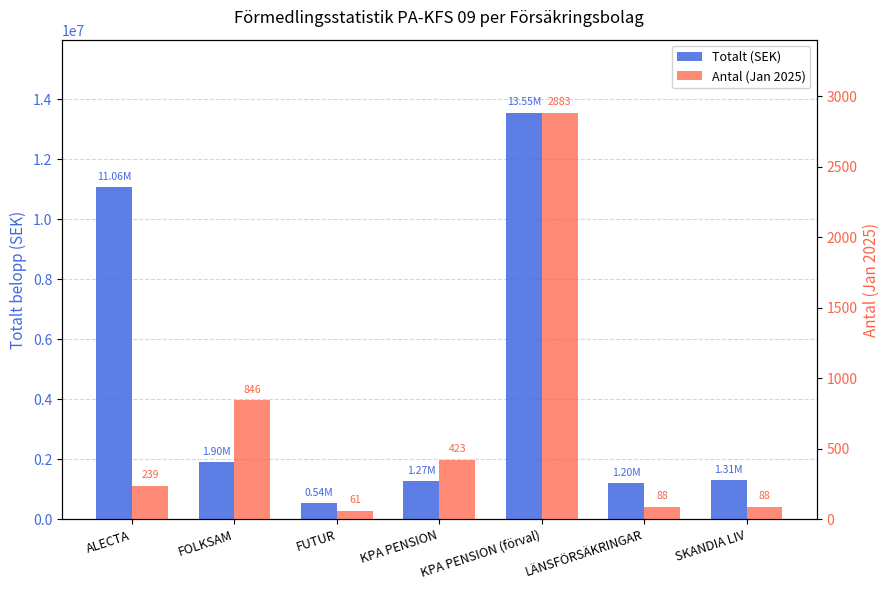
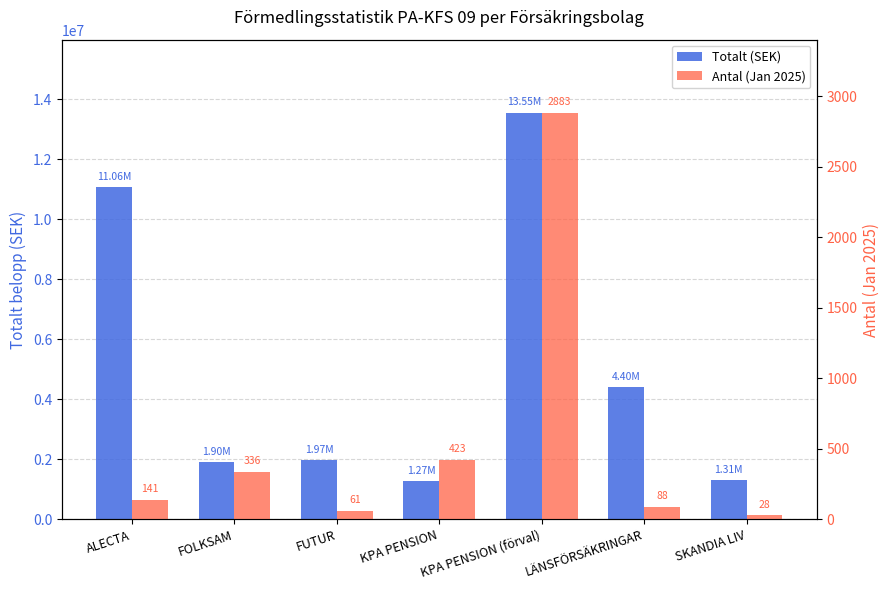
  {
    "Totalt (SEK)": {
      "ALECTA": "11.06M",
      "FOLKSAM": "1.90M",
-     "FUTUR": "0.54M",
+     "FUTUR": "1.97M",
      "KPA PENSION": "1.27M",
      "KPA PENSION (förval)": "13.55M",
-     "LÄNSFÖRSÄKRINGAR": "1.20M",
+     "LÄNSFÖRSÄKRINGAR": "4.40M",
      "SKANDIA LIV": "1.31M"
    },
    "Antal (Jan 2025)": {
-     "ALECTA": "239",
-     "FOLKSAM": "846",
+     "ALECTA": "141",
+     "FOLKSAM": "336",
      "FUTUR": "61",
      "KPA PENSION": "423",
      "KPA PENSION (förval)": "2883",
      "LÄNSFÖRSÄKRINGAR": "88",
-     "SKANDIA LIV": "88"
+     "SKANDIA LIV": "28"
    }
  }
